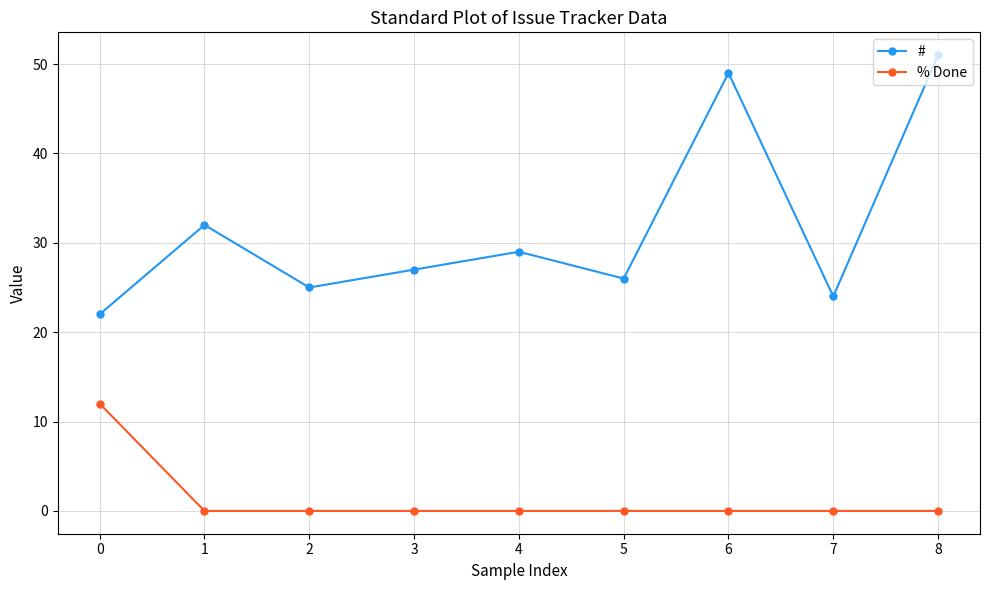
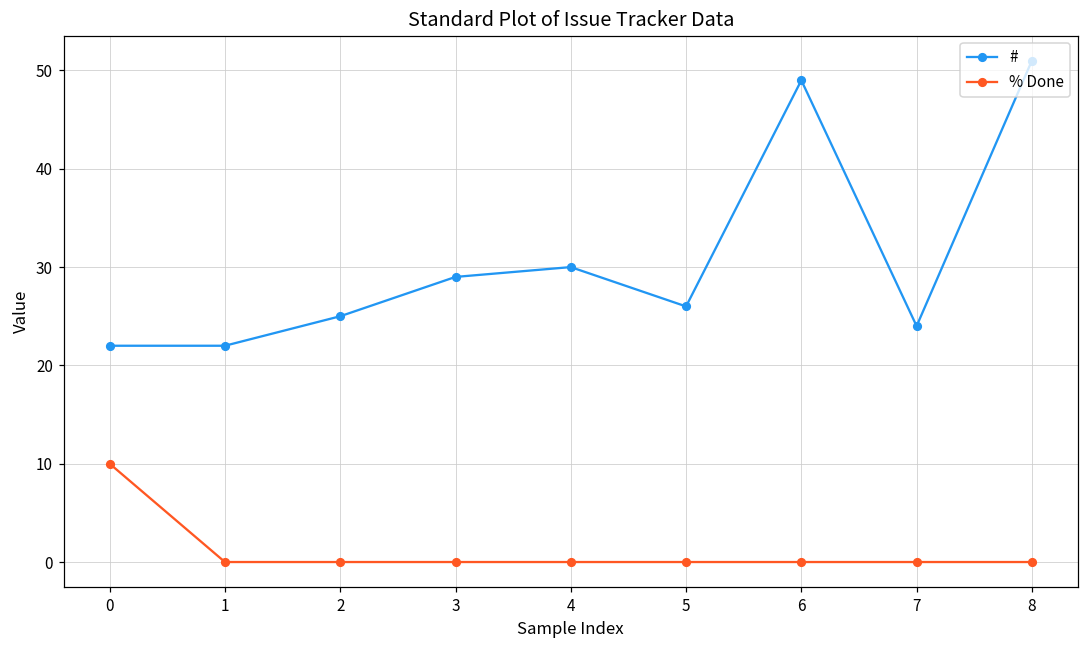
  {
    "#": {
      "0": 22,
-     "1": 32,
+     "1": 22,
      "2": 25,
-     "3": 27,
-     "4": 29,
+     "3": 29,
+     "4": 30,
      "5": 26,
      "6": 49,
      "7": 24
    },
    "% Done": {
-     "0": 12,
+     "0": 10,
      "1": 0,
      "2": 0,
      "3": 0,
      "4": 0,
      "5": 0,
      "6": 0,
      "7": 0,
      "8": 0
    }
  }
